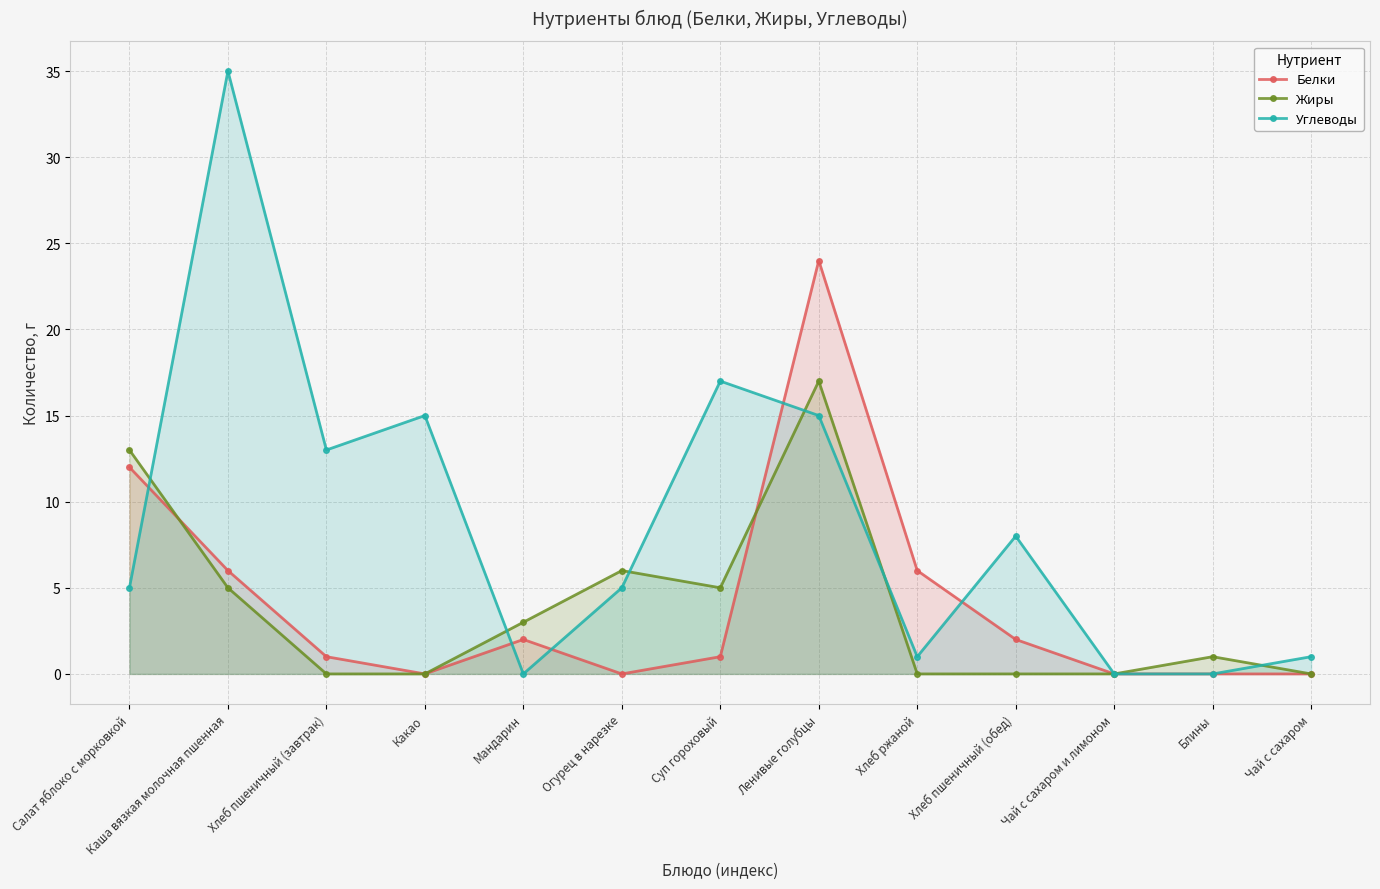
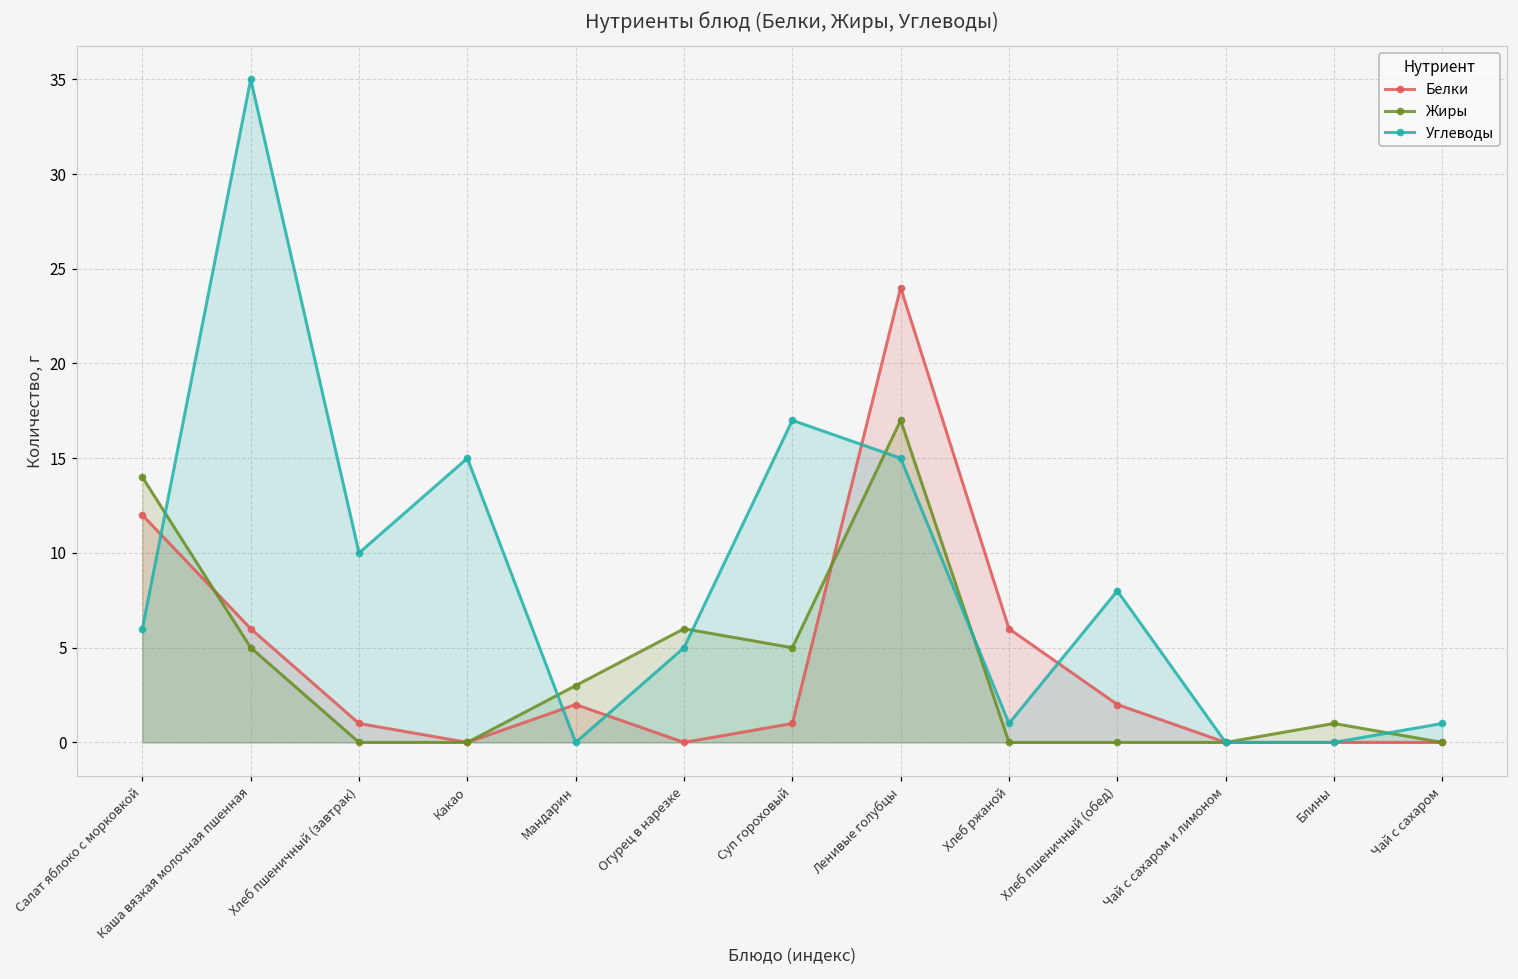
  {
    "Белки": {
      "Салат яблоко с морковкой": 12,
      "Каша вязкая молочная пшенная": 6,
      "Хлеб пшеничный (завтрак)": 1,
      "Мандарин": 2,
      "Огурец в нарезке": 0,
      "Суп гороховый": 1,
      "Ленивые голубцы": 24,
      "Хлеб ржаной": 6,
      "Хлеб пшеничный (обед)": 2
    },
    "Жиры": {
-     "Салат яблоко с морковкой": 13,
+     "Салат яблоко с морковкой": 14,
      "Каша вязкая молочная пшенная": 5,
      "Хлеб пшеничный (завтрак)": 0,
      "Мандарин": 3,
      "Огурец в нарезке": 6,
      "Суп гороховый": 5,
      "Ленивые голубцы": 17,
      "Хлеб ржаной": 0,
      "Хлеб пшеничный (обед)": 0,
      "Блины": 1
    },
    "Углеводы": {
-     "Салат яблоко с морковкой": 5,
+     "Салат яблоко с морковкой": 6,
      "Каша вязкая молочная пшенная": 35,
-     "Хлеб пшеничный (завтрак)": 13,
+     "Хлеб пшеничный (завтрак)": 10,
      "Какао": 15,
      "Мандарин": 0,
      "Огурец в нарезке": 5,
      "Суп гороховый": 17,
      "Ленивые голубцы": 15,
      "Хлеб ржаной": 1,
      "Хлеб пшеничный (обед)": 8,
      "Чай с сахаром": 1
    }
  }
